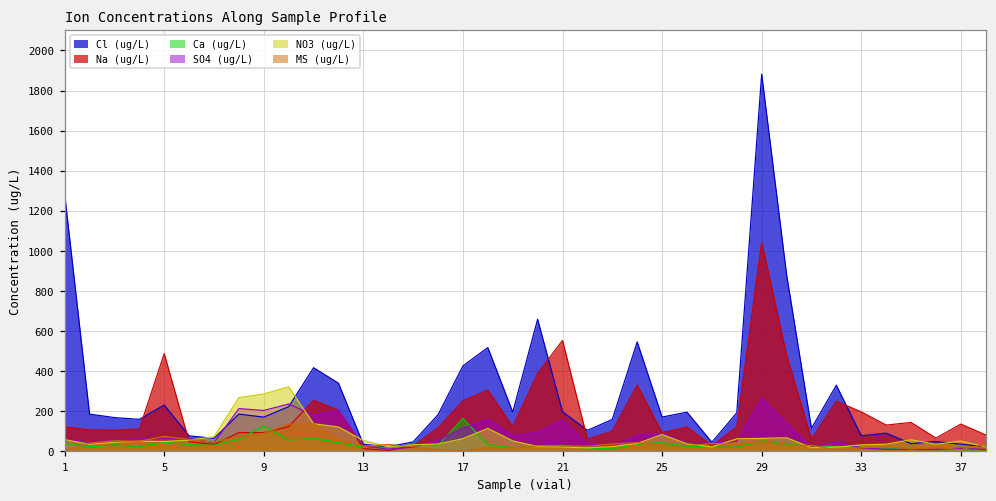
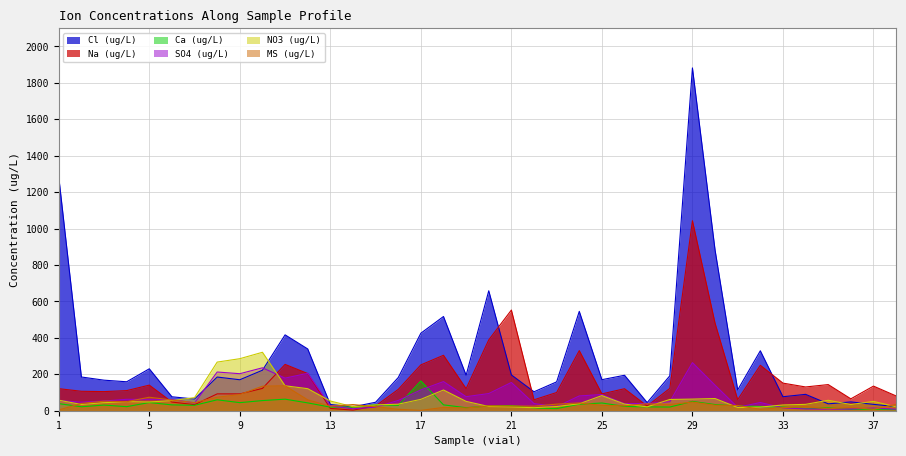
  {
    "Cl (ug/L)": {
      "1": 1280,
      "5": 230,
      "9": 170,
      "17": 430,
      "21": 200,
      "25": 170,
      "29": 1880,
      "33": 80,
      "37": 30
    },
    "Na (ug/L)": {
      "1": 120,
-     "5": 490,
+     "5": 140,
      "17": 250,
      "21": 550,
      "29": 1040,
-     "33": 200,
+     "33": 150,
      "37": 140
    },
    "Ca (ug/L)": {
      "1": 40,
-     "9": 130,
+     "9": 40,
      "17": 160
    },
    "SO4 (ug/L)": {
      "9": 200,
      "17": 110,
      "21": 160,
      "29": 260
    },
    "NO3 (ug/L)": {
      "9": 290,
      "13": 50,
      "17": 60,
      "37": 50
    },
    "MS (ug/L)": {
      "1": 0,
      "17": 0
    }
  }
